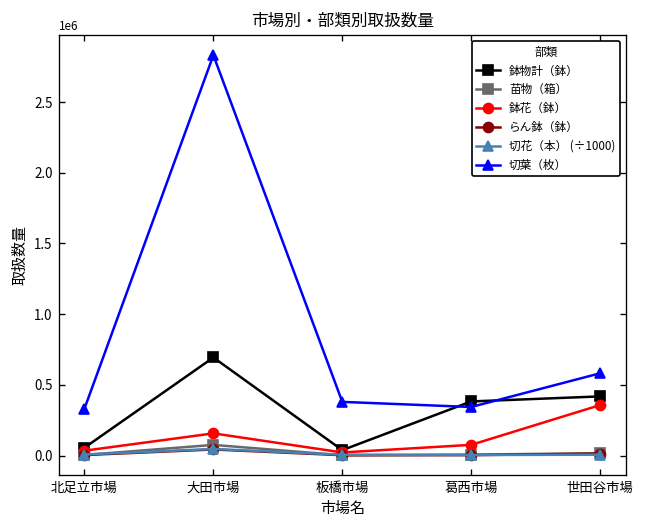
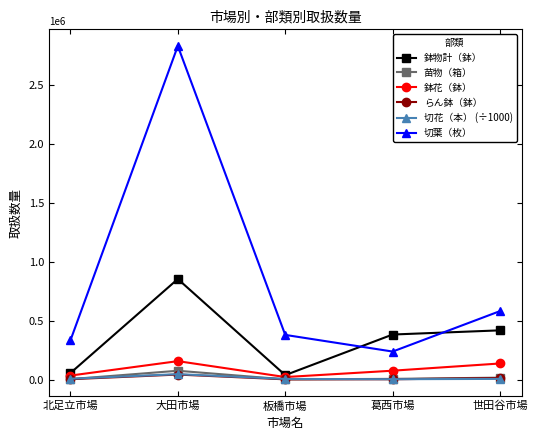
  {
    "鉢物計（鉢）": {
-     "大田市場": 690000,
+     "大田市場": 850000,
      "葛西市場": 380000,
      "世田谷市場": 420000
    },
    "苗物（箱）": {
      "大田市場": 80000
    },
    "鉢花（鉢）": {
      "大田市場": 160000,
      "葛西市場": 80000,
-     "世田谷市場": 360000
+     "世田谷市場": 140000
    },
    "切葉（枚）": {
      "北足立市場": 330000,
      "大田市場": 2830000,
      "板橋市場": 380000,
-     "葛西市場": 340000,
+     "葛西市場": 240000,
      "世田谷市場": 580000
    }
  }
